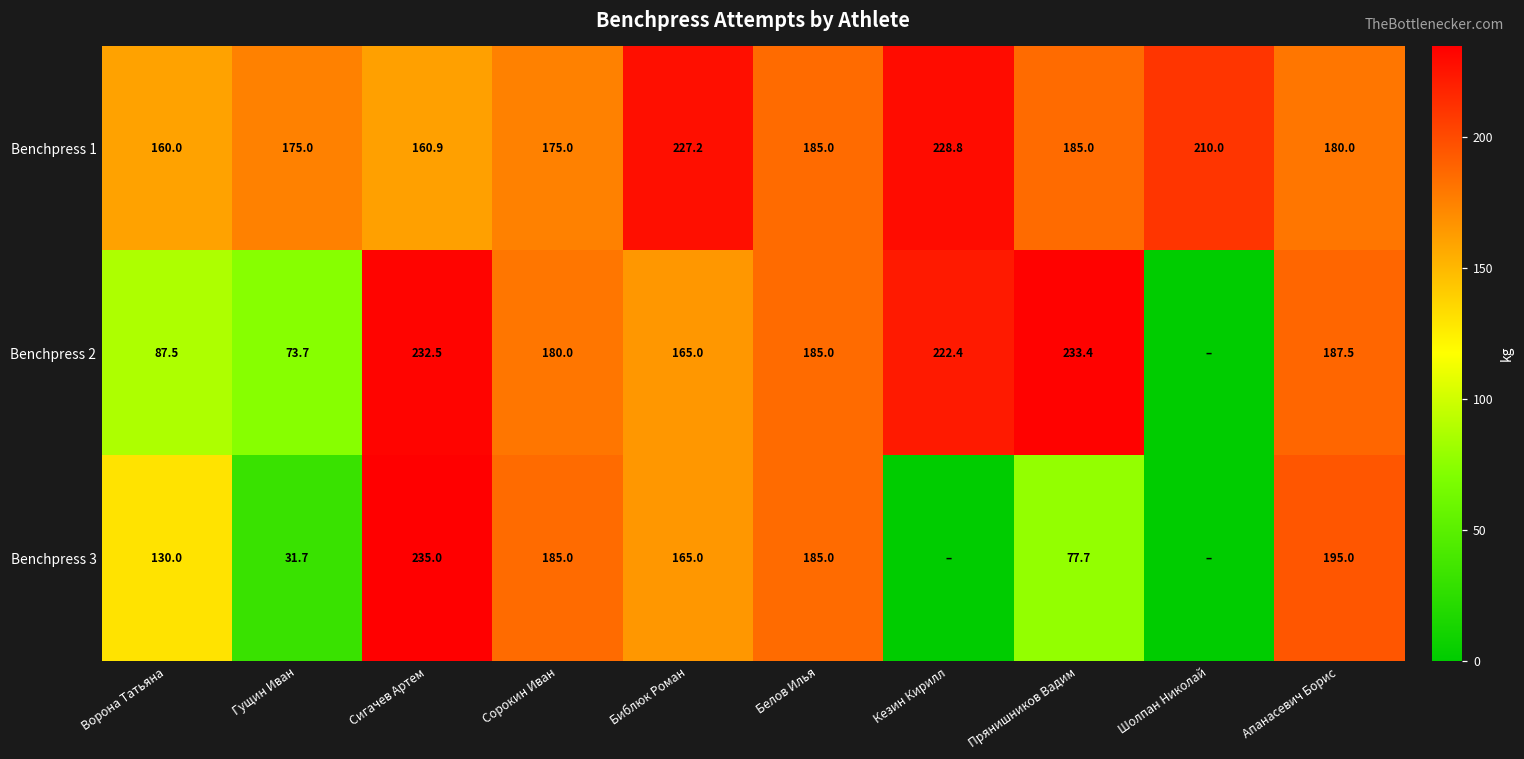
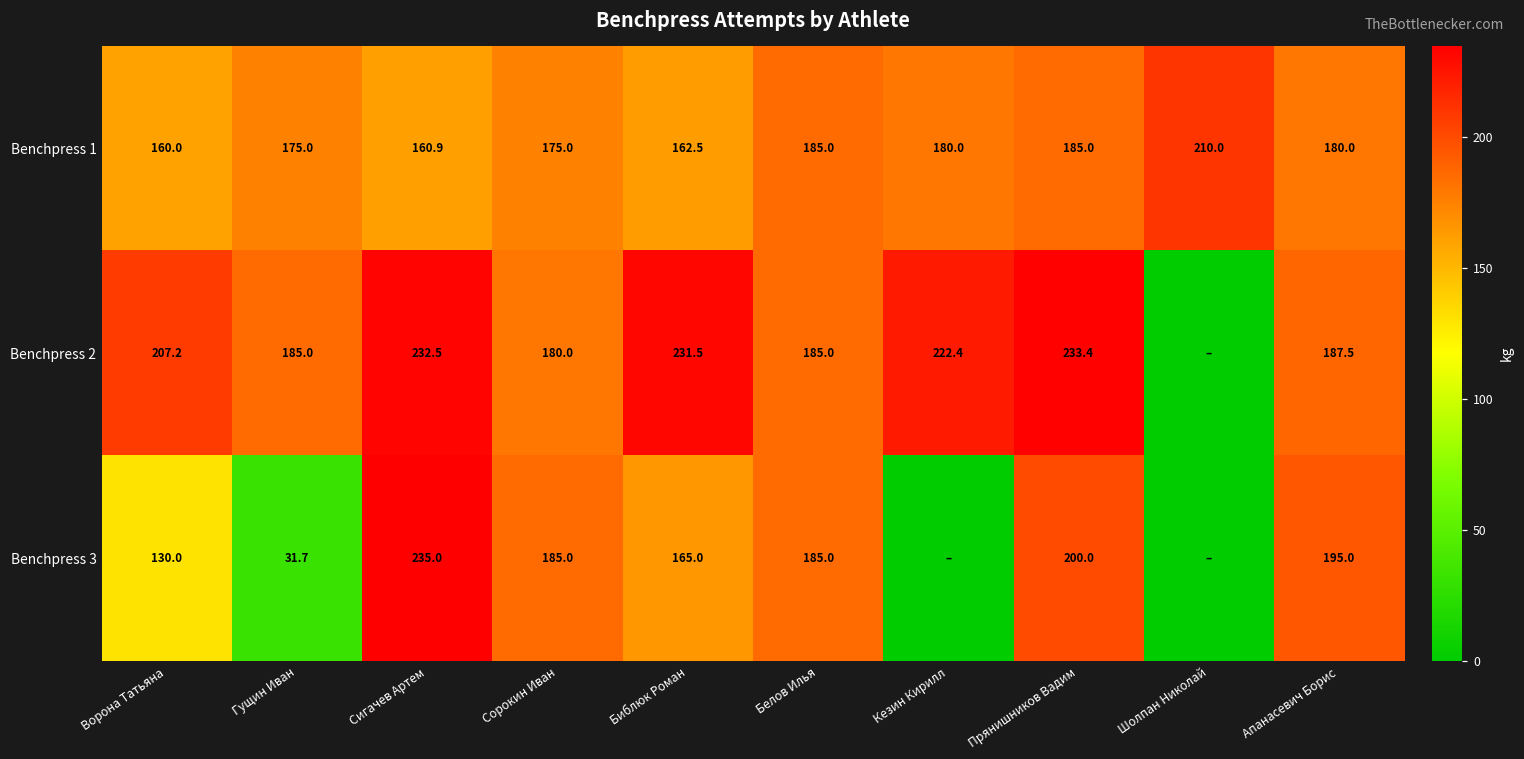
  {
    "Benchpress 1": {
      "Ворона Татьяна": 160.0,
      "Гущин Иван": 175.0,
      "Сигачев Артем": 160.9,
      "Сорокин Иван": 175.0,
-     "Библюк Роман": 227.2,
+     "Библюк Роман": 162.5,
      "Белов Илья": 185.0,
-     "Кезин Кирилл": 228.8,
+     "Кезин Кирилл": 180.0,
      "Прянишников Вадим": 185.0,
      "Шолпан Николай": 210.0,
      "Апанасевич Борис": 180.0
    },
    "Benchpress 2": {
-     "Ворона Татьяна": 87.5,
-     "Гущин Иван": 73.7,
+     "Ворона Татьяна": 207.2,
+     "Гущин Иван": 185.0,
      "Сигачев Артем": 232.5,
      "Сорокин Иван": 180.0,
-     "Библюк Роман": 165.0,
+     "Библюк Роман": 231.5,
      "Белов Илья": 185.0,
      "Кезин Кирилл": 222.4,
      "Прянишников Вадим": 233.4,
      "Апанасевич Борис": 187.5
    },
    "Benchpress 3": {
      "Ворона Татьяна": 130.0,
      "Гущин Иван": 31.7,
      "Сигачев Артем": 235.0,
      "Сорокин Иван": 185.0,
      "Библюк Роман": 165.0,
      "Белов Илья": 185.0,
-     "Прянишников Вадим": 77.7,
+     "Прянишников Вадим": 200.0,
      "Апанасевич Борис": 195.0
    }
  }
